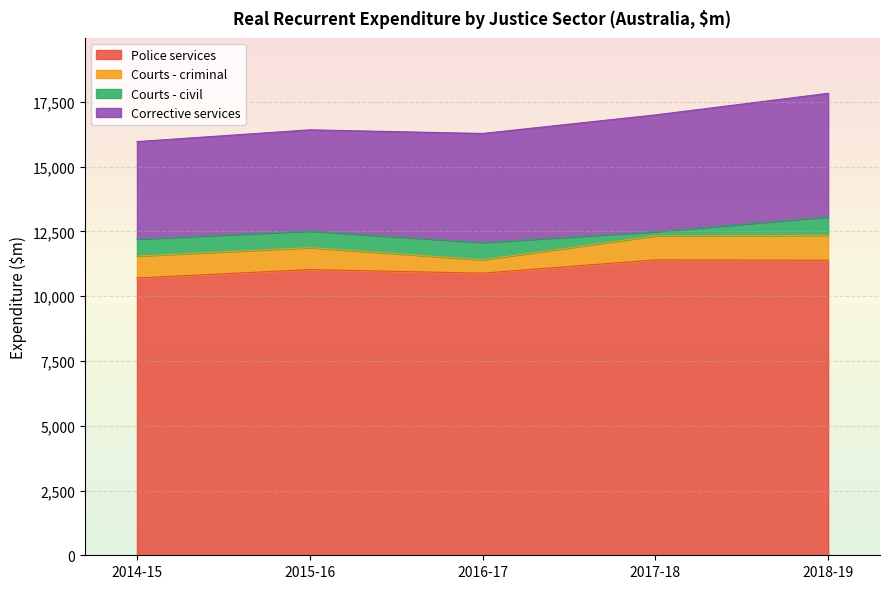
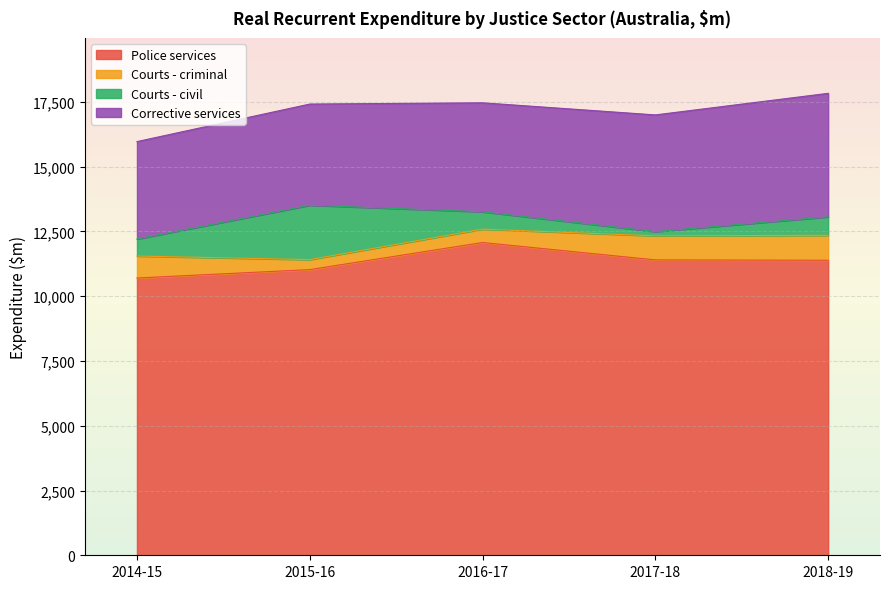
  {
    "Police services": {
      "2014-15": "10,700",
      "2015-16": "11,000",
-     "2016-17": "10,900",
+     "2016-17": "12,100",
      "2017-18": "11,400",
      "2018-19": "11,400"
    },
    "Courts - criminal": {
      "2014-15": "800",
-     "2015-16": "800",
+     "2015-16": "400",
      "2016-17": "500",
      "2017-18": "900",
      "2018-19": "1,000"
    },
    "Courts - civil": {
      "2014-15": "700",
-     "2015-16": "600",
+     "2015-16": "2,100",
      "2016-17": "700",
      "2017-18": "200",
      "2018-19": "700"
    },
    "Corrective services": {
      "2014-15": "3,800",
      "2015-16": "3,900",
      "2016-17": "4,200",
      "2017-18": "4,500",
      "2018-19": "4,800"
    }
  }
